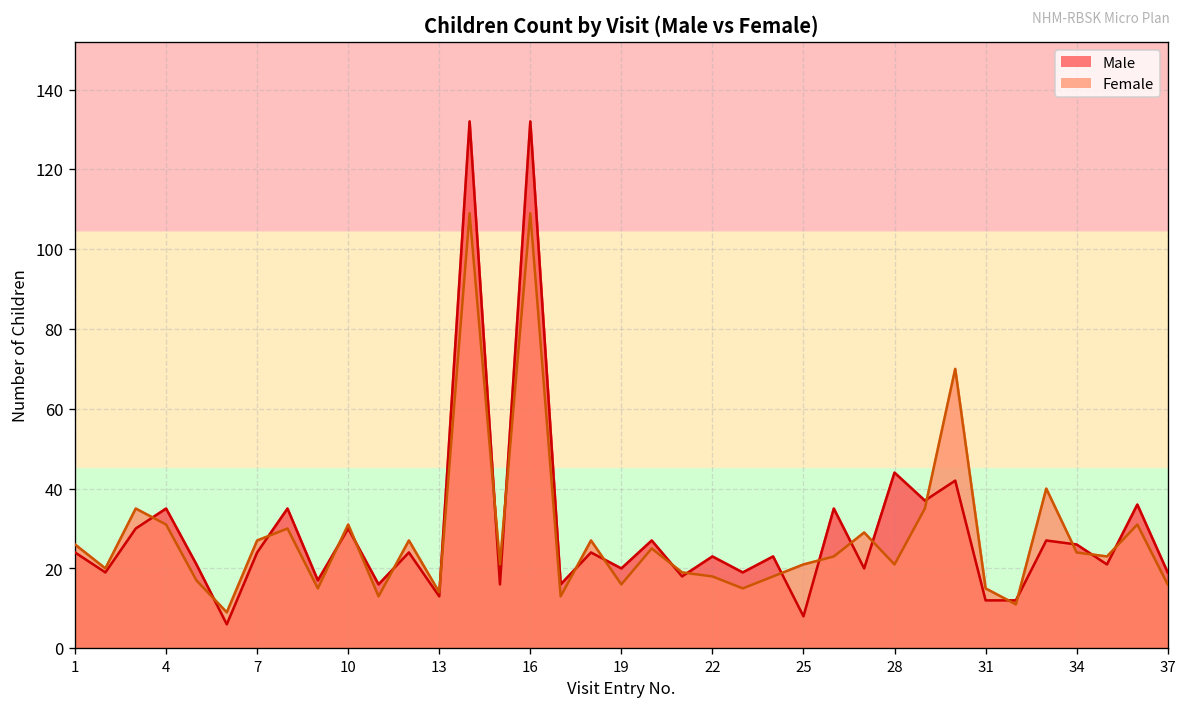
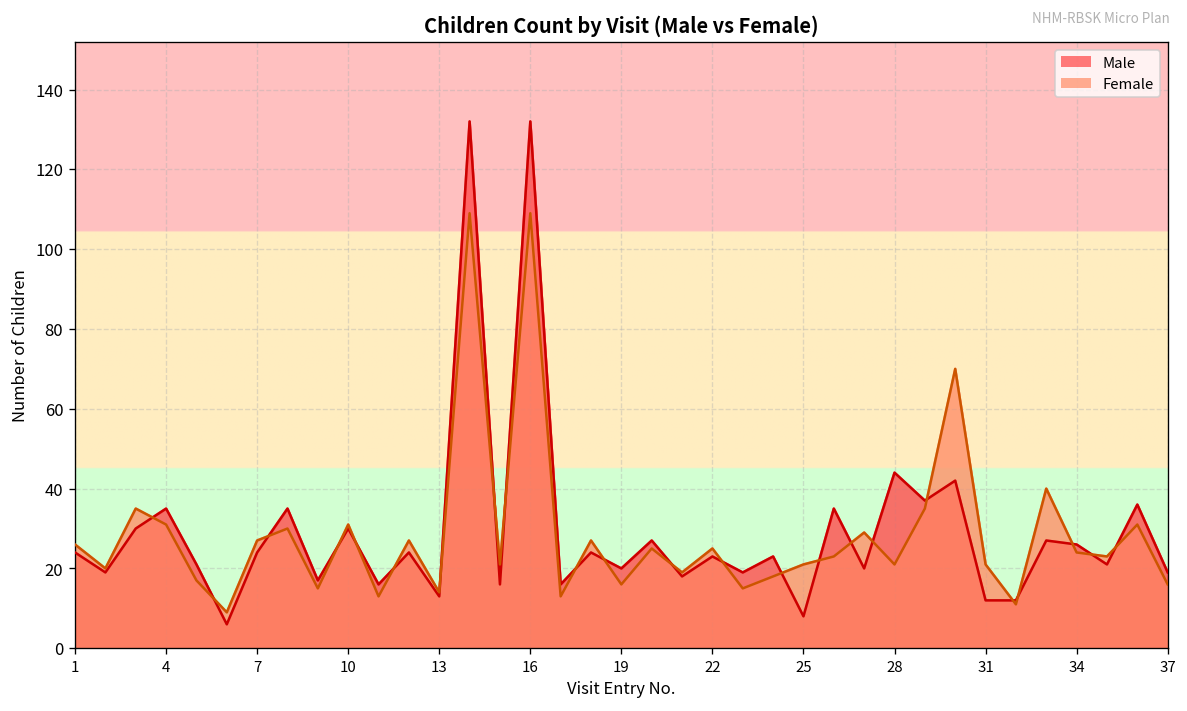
  {
    "Male": {
      "1": 24,
      "4": 35,
      "7": 24,
      "10": 30,
      "13": 13,
      "16": 132,
      "19": 20,
      "22": 23,
      "25": 8,
      "28": 44,
      "31": 12,
      "34": 26,
      "37": 19
    },
    "Female": {
      "1": 26,
      "4": 31,
      "7": 27,
      "10": 31,
      "13": 14,
      "16": 109,
      "19": 16,
-     "22": 18,
+     "22": 25,
      "25": 21,
      "28": 21,
-     "31": 15,
+     "31": 21,
      "34": 24,
      "37": 16
    }
  }
